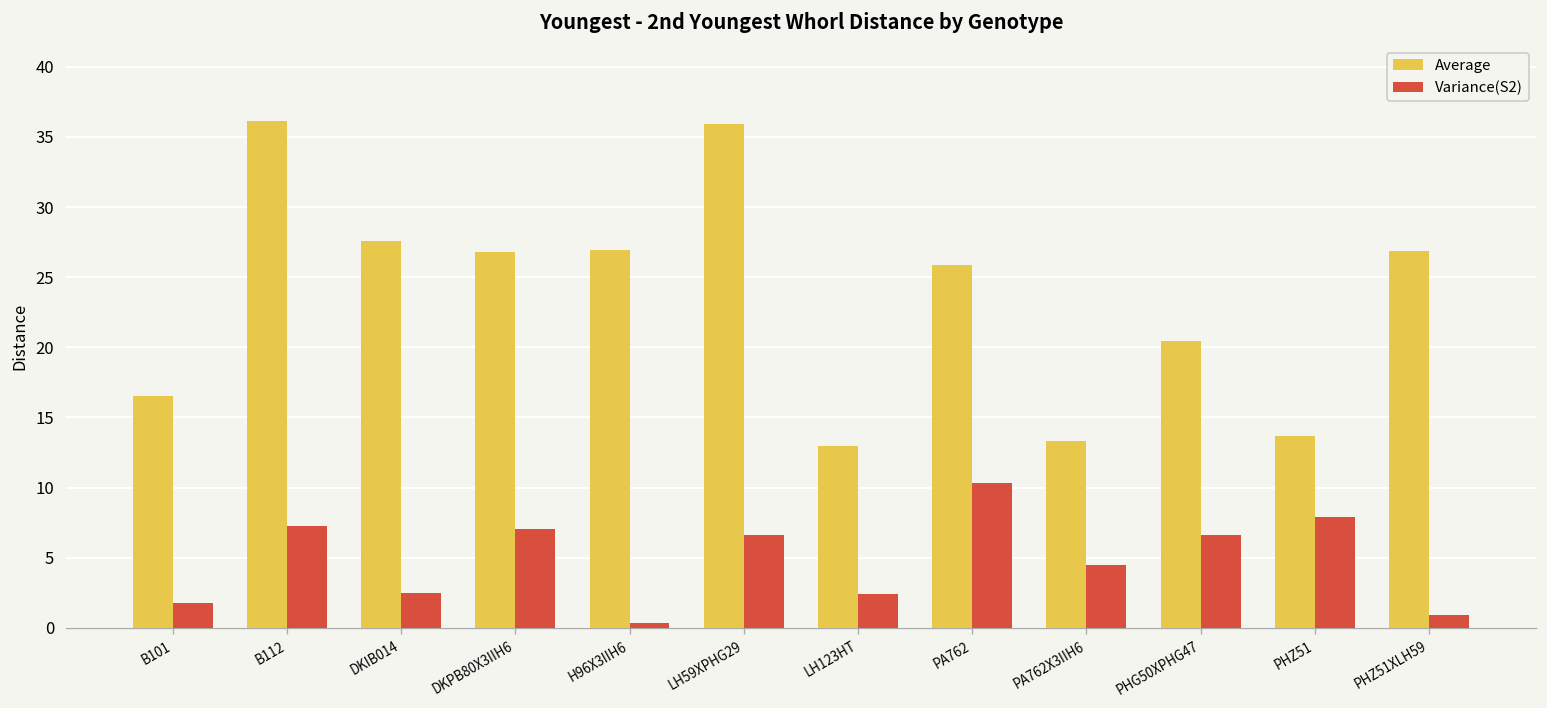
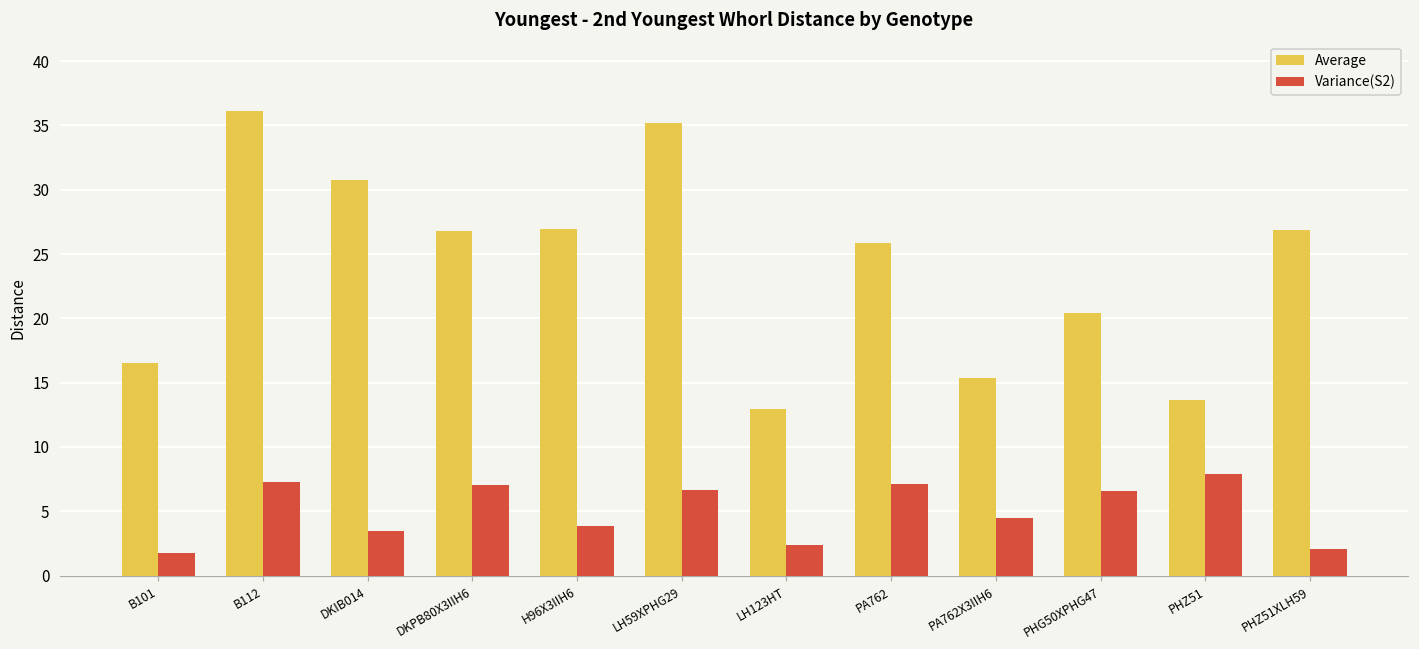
  {
    "Average": {
      "B101": 16.5,
      "B112": 36.1,
-     "DKIB014": 27.6,
+     "DKIB014": 30.8,
      "DKPB80X3IIH6": 26.8,
      "H96X3IIH6": 27.0,
-     "LH59XPHG29": 35.9,
+     "LH59XPHG29": 35.2,
      "LH123HT": 13.0,
      "PA762": 25.9,
-     "PA762X3IIH6": 13.3,
+     "PA762X3IIH6": 15.4,
      "PHG50XPHG47": 20.4,
      "PHZ51": 13.7,
      "PHZ51XLH59": 26.9
    },
    "Variance(S2)": {
      "B101": 1.8,
      "B112": 7.3,
-     "DKIB014": 2.5,
+     "DKIB014": 3.5,
      "DKPB80X3IIH6": 7.1,
-     "H96X3IIH6": 0.4,
+     "H96X3IIH6": 3.9,
      "LH59XPHG29": 6.6,
      "LH123HT": 2.4,
-     "PA762": 10.3,
+     "PA762": 7.1,
      "PA762X3IIH6": 4.5,
      "PHG50XPHG47": 6.6,
      "PHZ51": 7.9,
-     "PHZ51XLH59": 0.9
+     "PHZ51XLH59": 2.1
    }
  }
